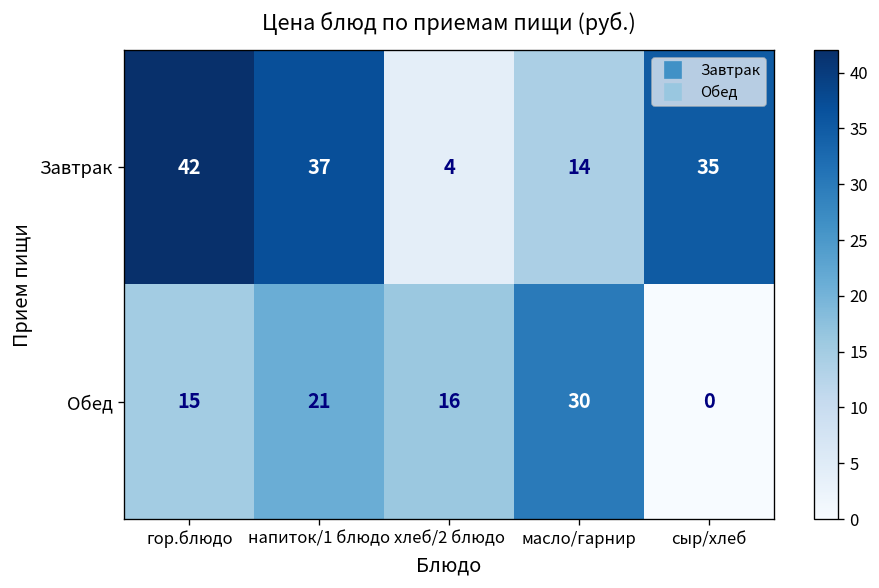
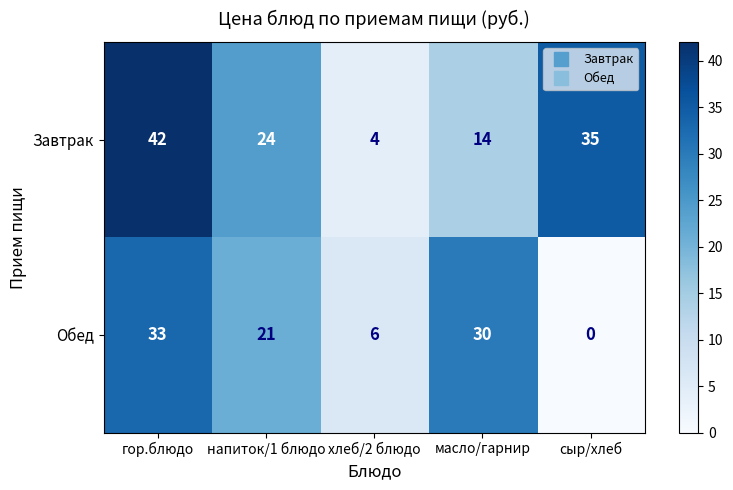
  {
    "Завтрак": {
      "гор.блюдо": 42,
-     "напиток/1 блюдо": 37,
+     "напиток/1 блюдо": 24,
      "хлеб/2 блюдо": 4,
      "масло/гарнир": 14,
      "сыр/хлеб": 35
    },
    "Обед": {
-     "гор.блюдо": 15,
+     "гор.блюдо": 33,
      "напиток/1 блюдо": 21,
-     "хлеб/2 блюдо": 16,
+     "хлеб/2 блюдо": 6,
      "масло/гарнир": 30,
      "сыр/хлеб": 0
    }
  }
